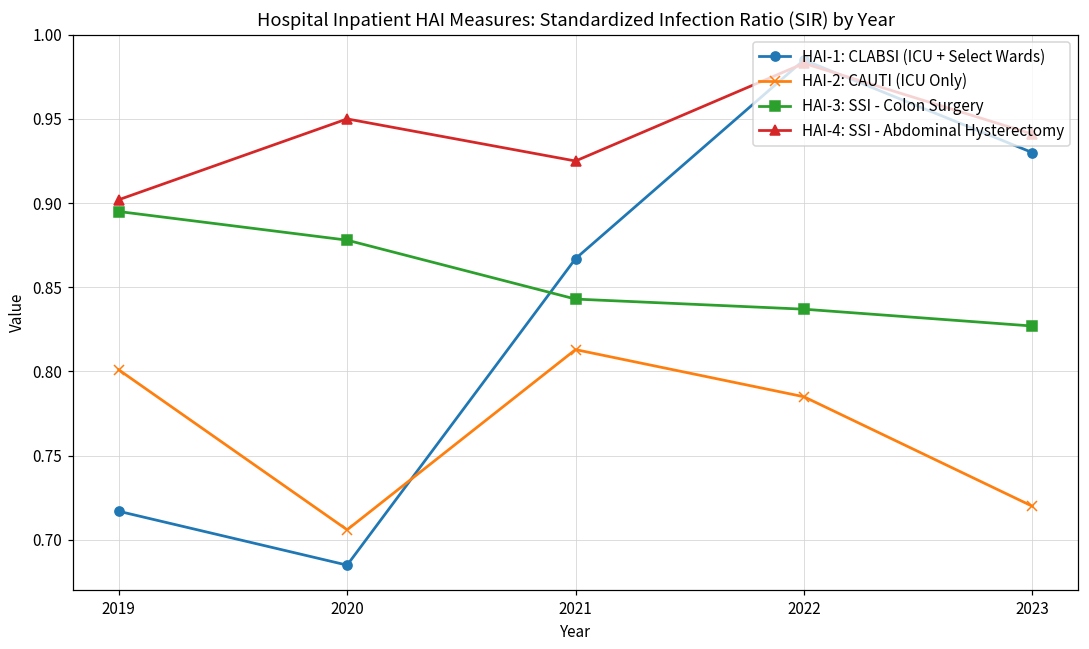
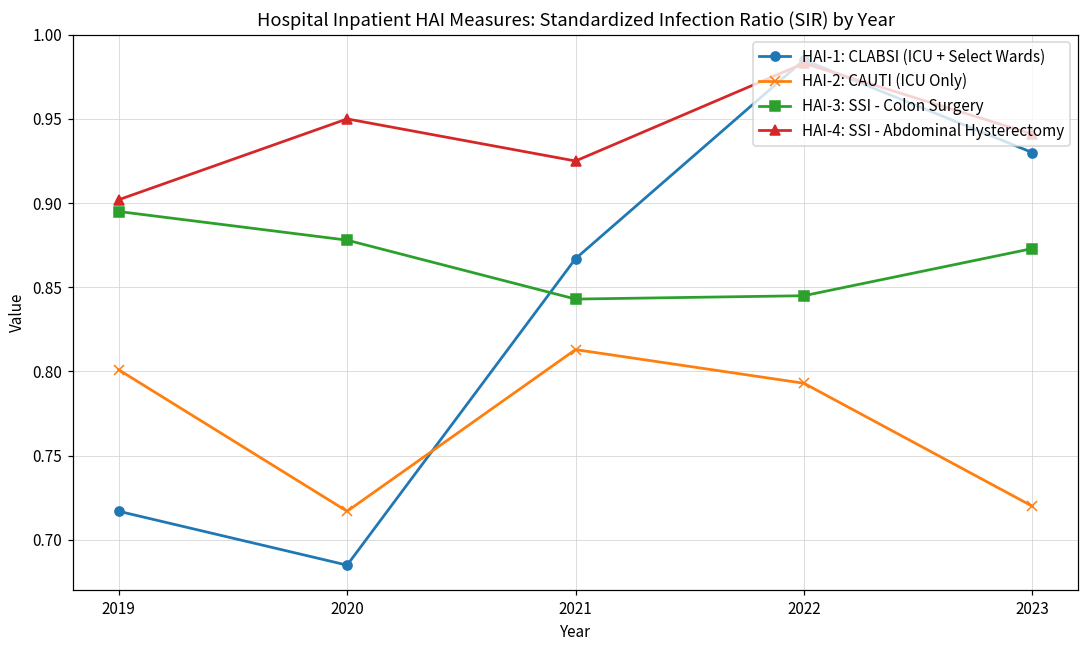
  {
    "HAI-1: CLABSI (ICU + Select Wards)": {
      "2019": 0.717,
      "2020": 0.685,
      "2021": 0.867,
      "2023": 0.930
    },
    "HAI-2: CAUTI (ICU Only)": {
      "2019": 0.801,
-     "2020": 0.706,
+     "2020": 0.717,
      "2021": 0.813,
-     "2022": 0.785,
+     "2022": 0.793,
      "2023": 0.720
    },
    "HAI-3: SSI - Colon Surgery": {
      "2019": 0.895,
      "2020": 0.878,
      "2021": 0.843,
-     "2022": 0.837,
-     "2023": 0.827
+     "2022": 0.845,
+     "2023": 0.873
    },
    "HAI-4: SSI - Abdominal Hysterectomy": {
      "2019": 0.902,
      "2020": 0.950,
      "2021": 0.925
    }
  }
